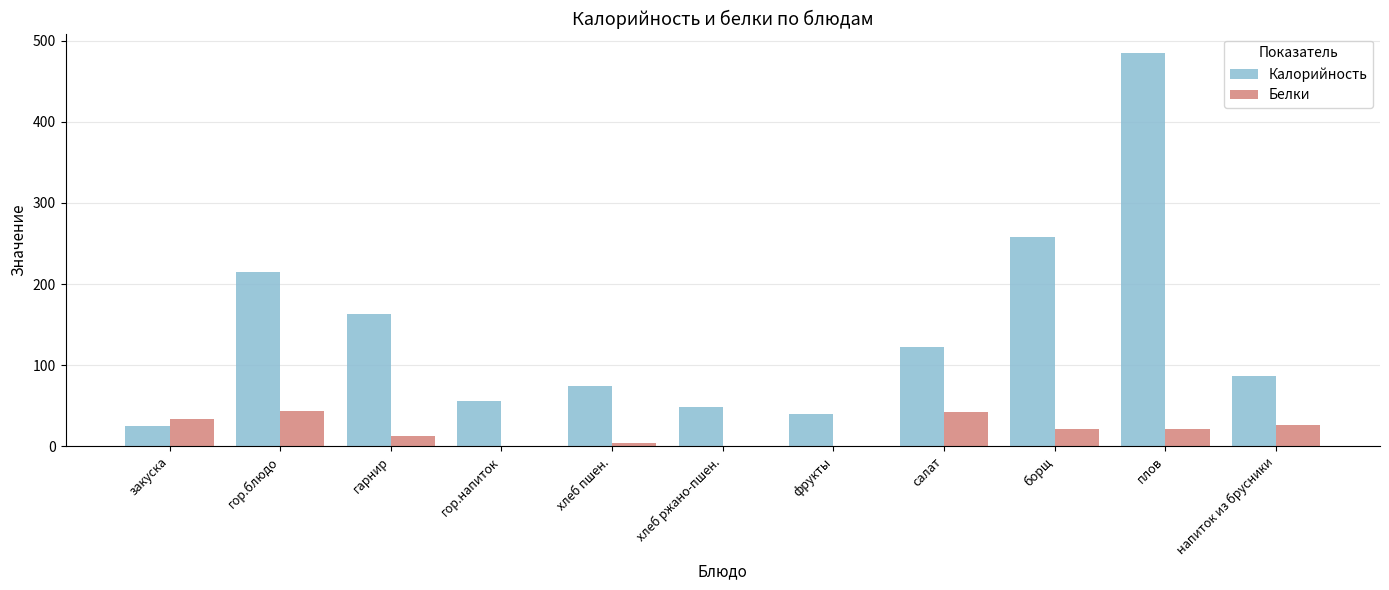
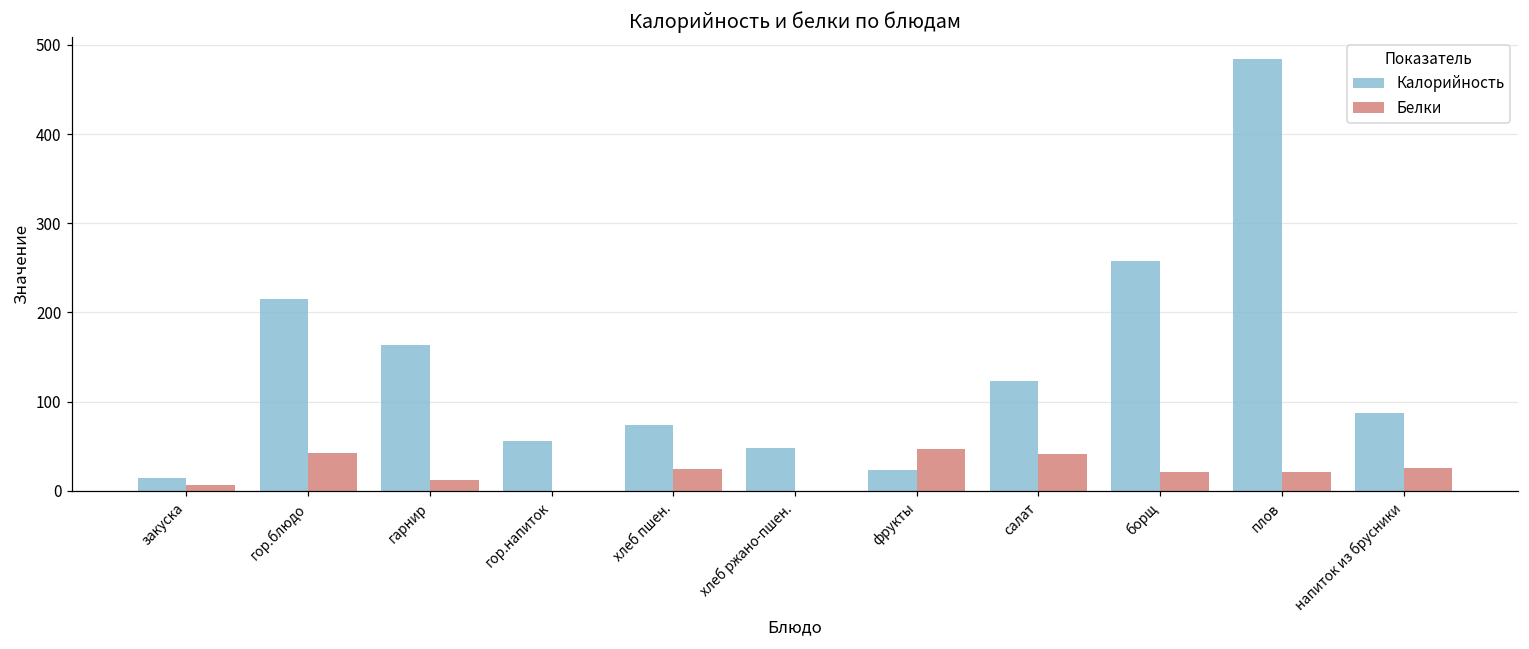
  {
    "Калорийность": {
-     "закуска": 30,
+     "закуска": 10,
      "гор.блюдо": 220,
      "гарнир": 160,
      "гор.напиток": 60,
      "хлеб пшен.": 70,
      "хлеб ржано-пшен.": 50,
-     "фрукты": 40,
+     "фрукты": 20,
      "салат": 120,
      "борщ": 260,
      "плов": 480,
      "напиток из брусники": 90
    },
    "Белки": {
-     "закуска": 30,
+     "закуска": 10,
      "гор.блюдо": 40,
      "гарнир": 10,
-     "хлеб пшен.": 0,
+     "хлеб пшен.": 30,
      "хлеб ржано-пшен.": 0,
-     "фрукты": 0,
+     "фрукты": 50,
      "салат": 40,
      "борщ": 20,
      "плов": 20,
      "напиток из брусники": 30
    }
  }
